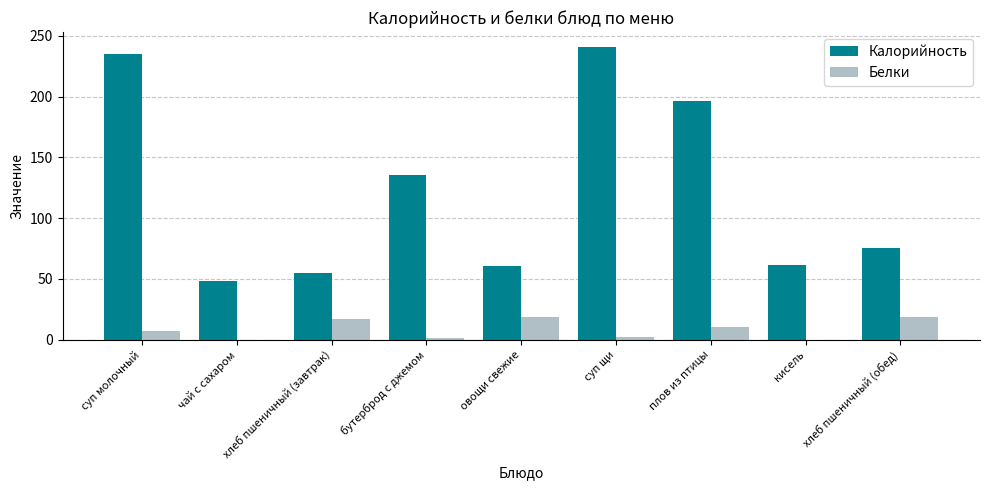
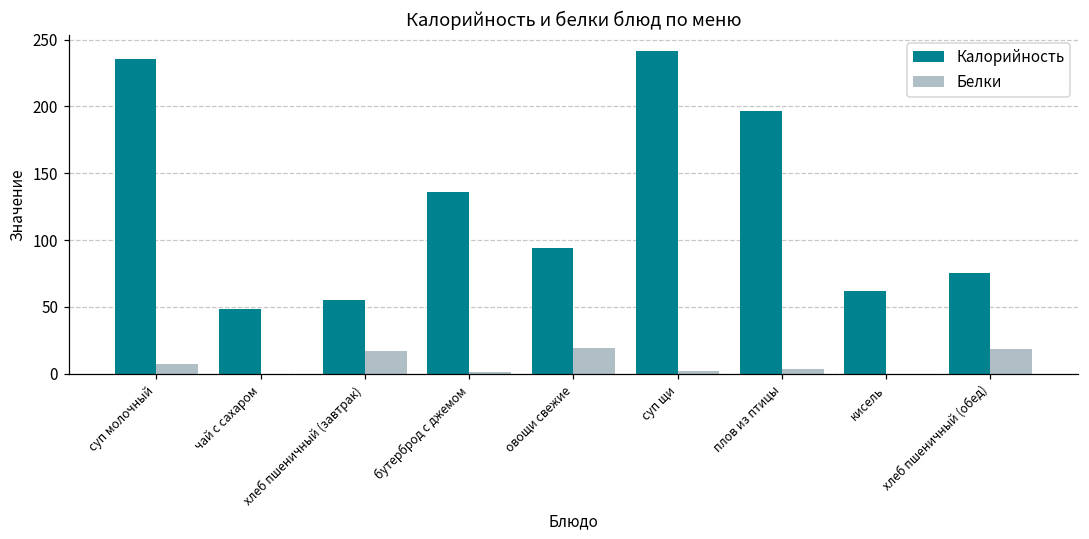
  {
    "Калорийность": {
      "суп молочный": 235,
      "чай с сахаром": 49,
      "хлеб пшеничный (завтрак)": 55,
      "бутерброд с джемом": 136,
-     "овощи свежие": 61,
+     "овощи свежие": 94,
      "суп щи": 241,
      "плов из птицы": 197,
      "кисель": 62,
      "хлеб пшеничный (обед)": 75
    },
    "Белки": {
      "суп молочный": 7,
      "хлеб пшеничный (завтрак)": 17,
      "овощи свежие": 19,
-     "плов из птицы": 11,
+     "плов из птицы": 4,
      "хлеб пшеничный (обед)": 18
    }
  }
